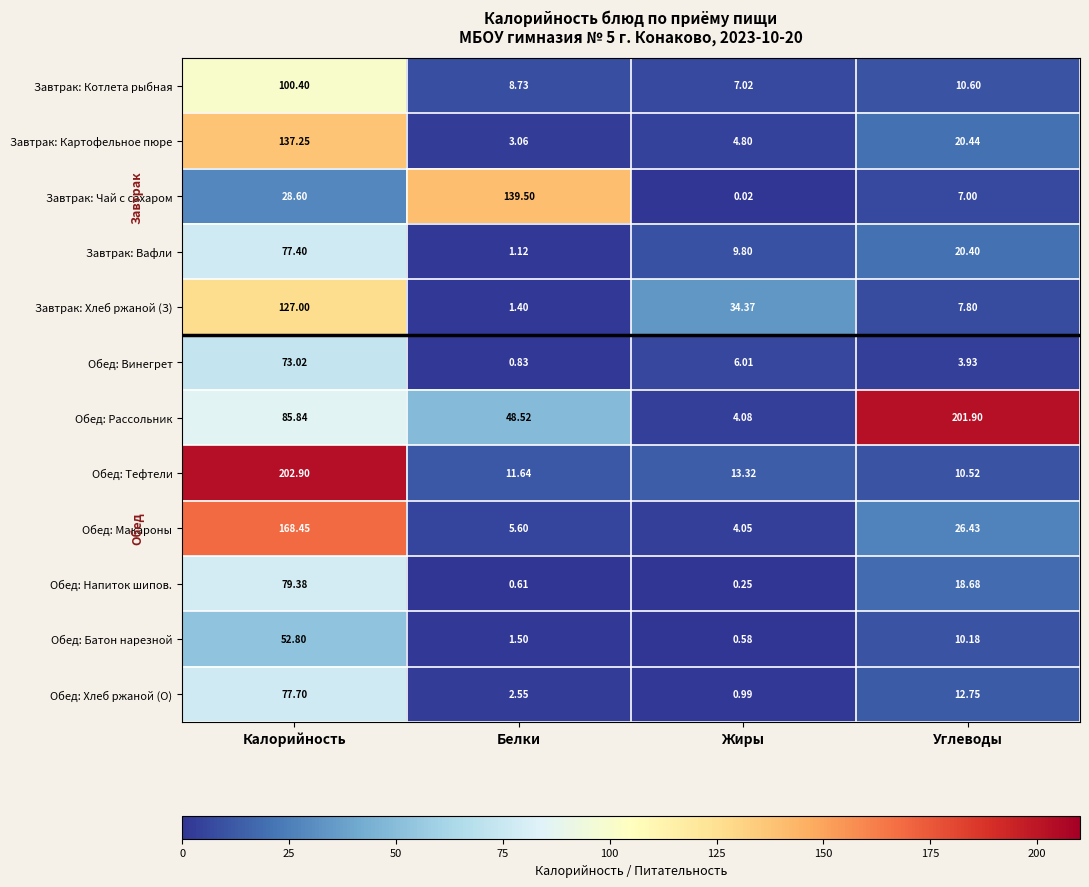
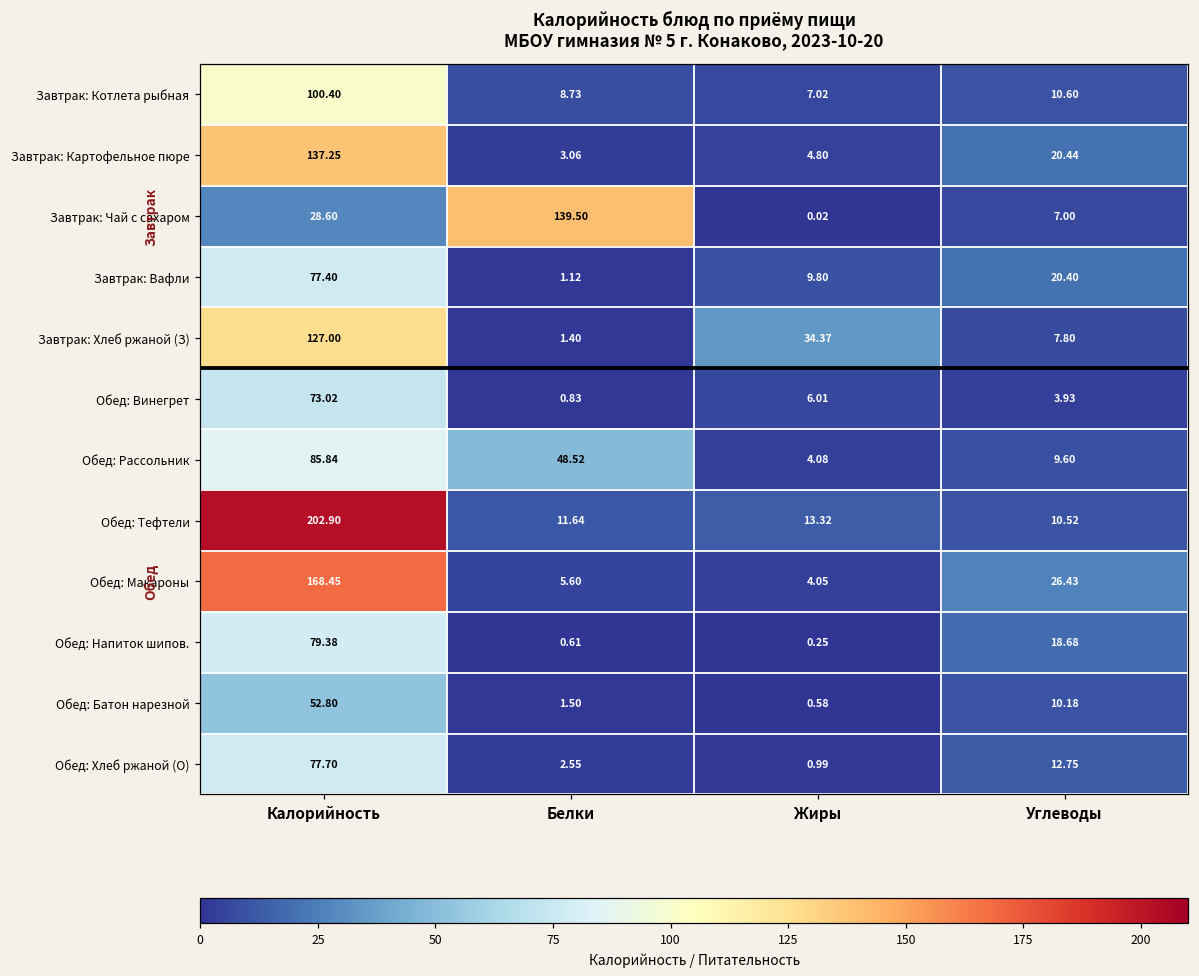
  {
    "Завтрак: Котлета рыбная": {
      "Калорийность": 100.40,
      "Белки": 8.73,
      "Жиры": 7.02,
      "Углеводы": 10.60
    },
    "Завтрак: Картофельное пюре": {
      "Калорийность": 137.25,
      "Белки": 3.06,
      "Жиры": 4.80,
      "Углеводы": 20.44
    },
    "Завтрак: Чай с сахаром": {
      "Калорийность": 28.60,
      "Белки": 139.50,
      "Жиры": 0.02,
      "Углеводы": 7.00
    },
    "Завтрак: Вафли": {
      "Калорийность": 77.40,
      "Белки": 1.12,
      "Жиры": 9.80,
      "Углеводы": 20.40
    },
    "Завтрак: Хлеб ржаной (З)": {
      "Калорийность": 127.00,
      "Белки": 1.40,
      "Жиры": 34.37,
      "Углеводы": 7.80
    },
    "Обед: Винегрет": {
      "Калорийность": 73.02,
      "Белки": 0.83,
      "Жиры": 6.01,
      "Углеводы": 3.93
    },
    "Обед: Рассольник": {
      "Калорийность": 85.84,
      "Белки": 48.52,
      "Жиры": 4.08,
-     "Углеводы": 201.90
+     "Углеводы": 9.60
    },
    "Обед: Тефтели": {
      "Калорийность": 202.90,
      "Белки": 11.64,
      "Жиры": 13.32,
      "Углеводы": 10.52
    },
    "Обед: Макароны": {
      "Калорийность": 168.45,
      "Белки": 5.60,
      "Жиры": 4.05,
      "Углеводы": 26.43
    },
    "Обед: Напиток шипов.": {
      "Калорийность": 79.38,
      "Белки": 0.61,
      "Жиры": 0.25,
      "Углеводы": 18.68
    },
    "Обед: Батон нарезной": {
      "Калорийность": 52.80,
      "Белки": 1.50,
      "Жиры": 0.58,
      "Углеводы": 10.18
    },
    "Обед: Хлеб ржаной (О)": {
      "Калорийность": 77.70,
      "Белки": 2.55,
      "Жиры": 0.99,
      "Углеводы": 12.75
    }
  }
